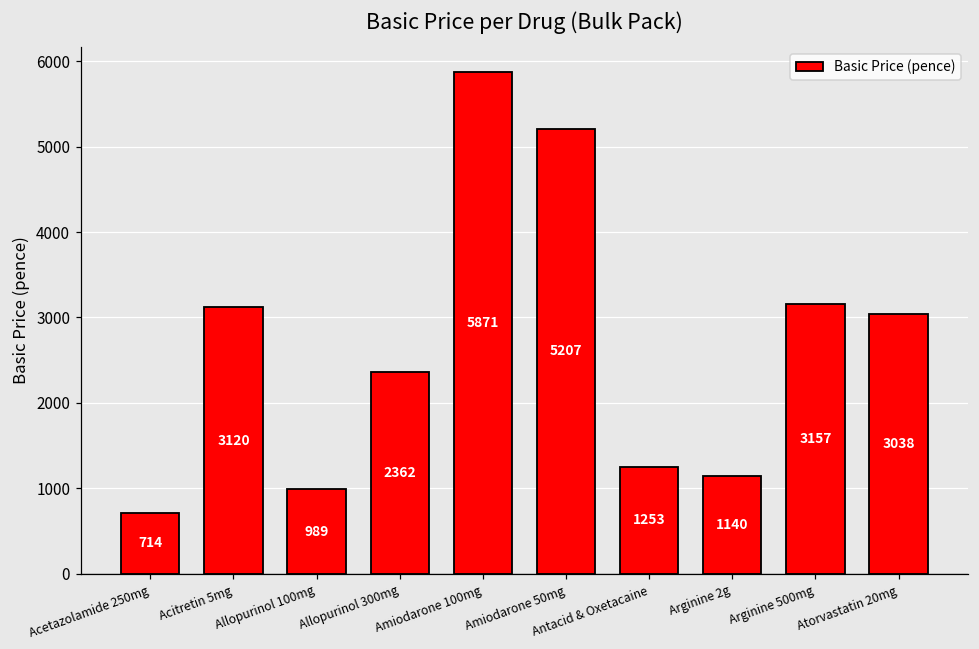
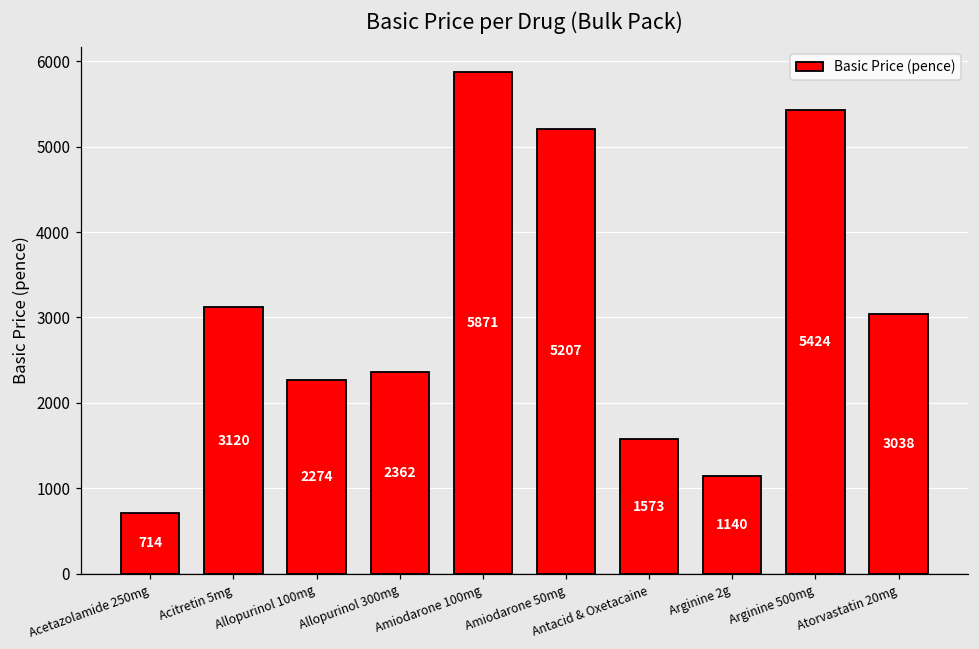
  {
    "Acetazolamide 250mg": 714,
    "Acitretin 5mg": 3120,
-   "Allopurinol 100mg": 989,
+   "Allopurinol 100mg": 2274,
    "Allopurinol 300mg": 2362,
    "Amiodarone 100mg": 5871,
    "Amiodarone 50mg": 5207,
-   "Antacid & Oxetacaine": 1253,
+   "Antacid & Oxetacaine": 1573,
    "Arginine 2g": 1140,
-   "Arginine 500mg": 3157,
+   "Arginine 500mg": 5424,
    "Atorvastatin 20mg": 3038
  }
